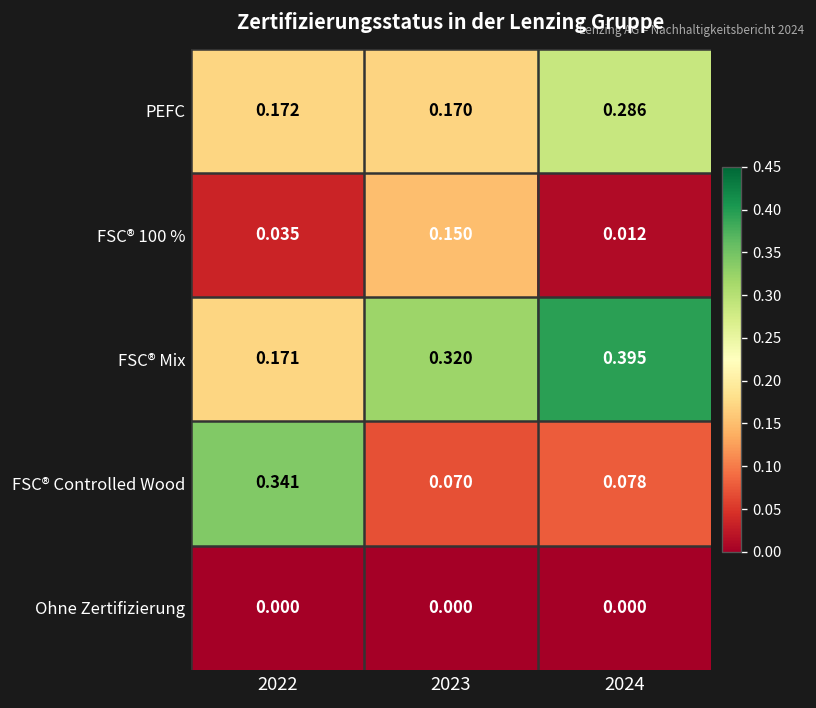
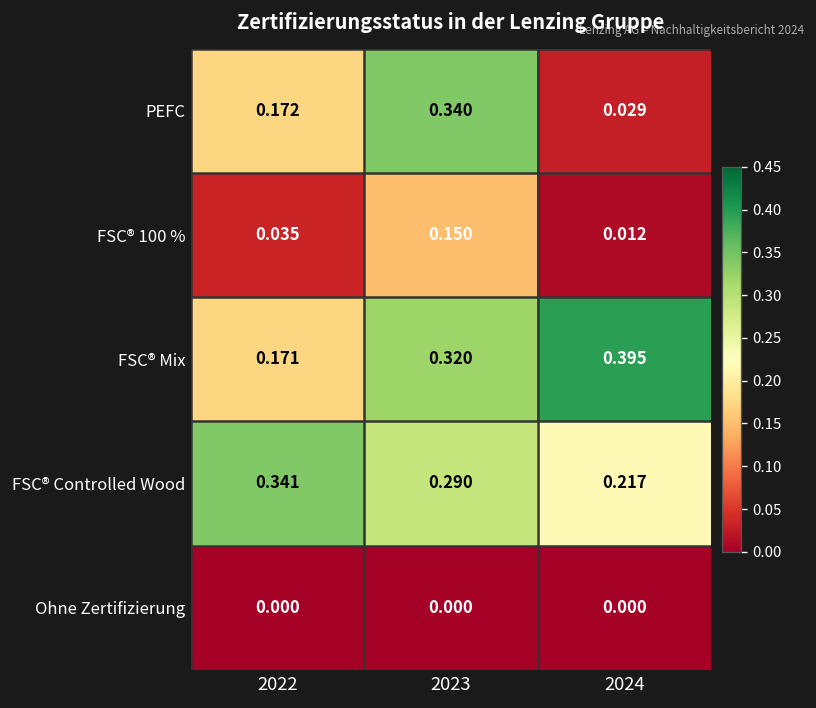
  {
    "PEFC": {
      "2022": 0.172,
-     "2023": 0.170,
-     "2024": 0.286
+     "2023": 0.340,
+     "2024": 0.029
    },
    "FSC® 100 %": {
      "2022": 0.035,
      "2023": 0.150,
      "2024": 0.012
    },
    "FSC® Mix": {
      "2022": 0.171,
      "2023": 0.320,
      "2024": 0.395
    },
    "FSC® Controlled Wood": {
      "2022": 0.341,
-     "2023": 0.070,
-     "2024": 0.078
+     "2023": 0.290,
+     "2024": 0.217
    },
    "Ohne Zertifizierung": {
      "2022": 0.000,
      "2023": 0.000,
      "2024": 0.000
    }
  }
